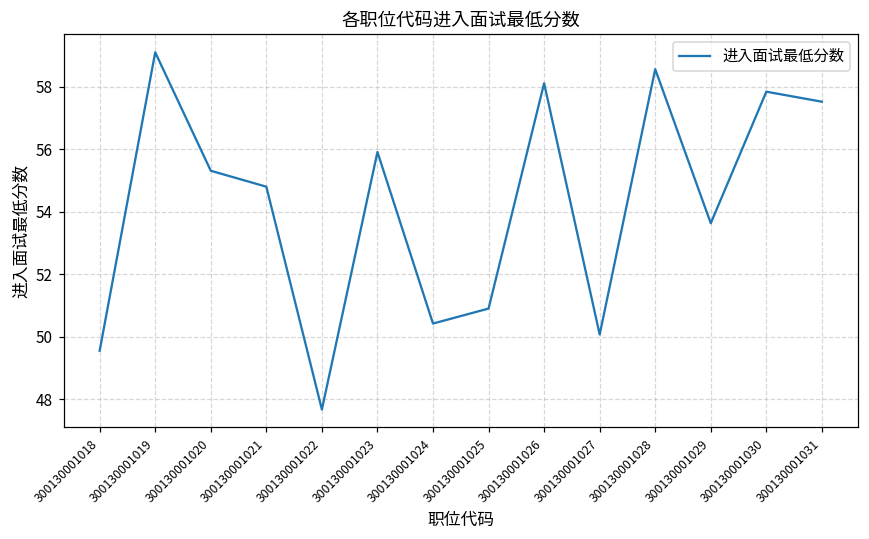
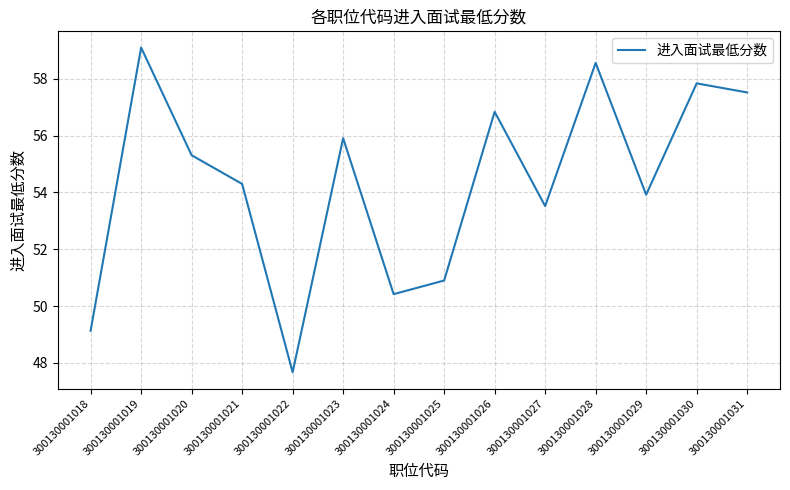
  {
-   "300130001018": 49.6,
+   "300130001018": 49.1,
    "300130001019": 59.1,
    "300130001020": 55.3,
-   "300130001021": 54.8,
+   "300130001021": 54.3,
    "300130001022": 47.7,
    "300130001023": 55.9,
    "300130001024": 50.4,
    "300130001025": 50.9,
-   "300130001026": 58.1,
-   "300130001027": 50.1,
+   "300130001026": 56.8,
+   "300130001027": 53.5,
    "300130001028": 58.6,
-   "300130001029": 53.6,
+   "300130001029": 53.9,
    "300130001030": 57.8,
    "300130001031": 57.5
  }
